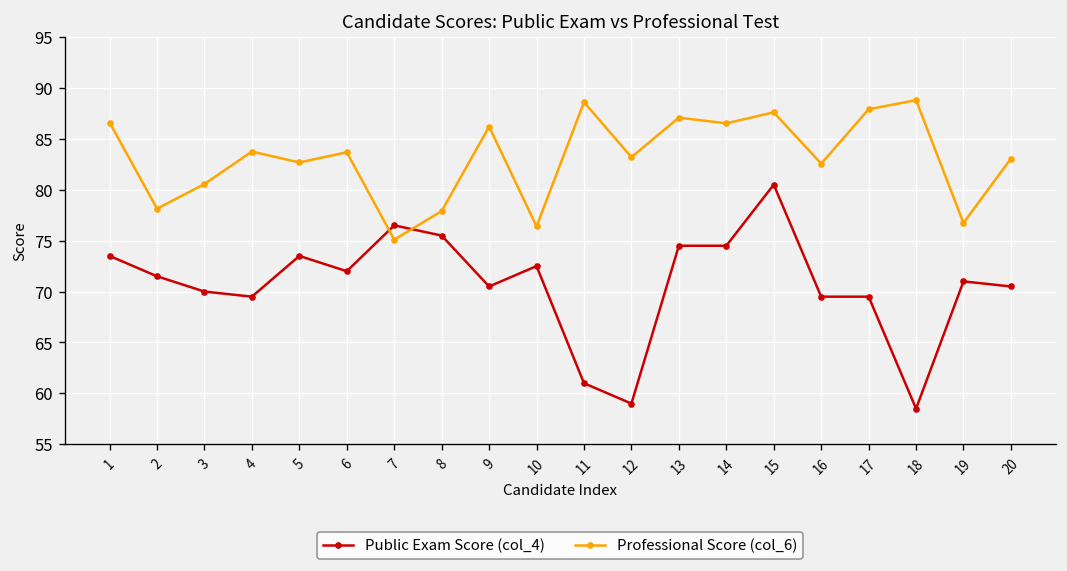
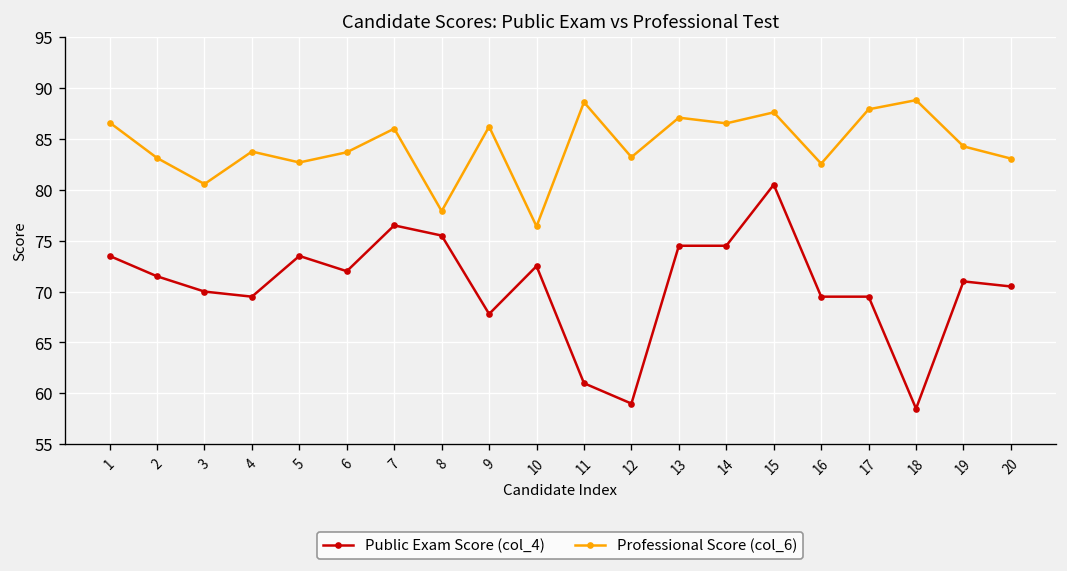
  {
    "Public Exam Score (col_4)": {
      "1": 74,
      "2": 72,
      "3": 70,
      "4": 70,
      "5": 74,
      "6": 72,
      "7": 77,
      "8": 76,
-     "9": 71,
+     "9": 68,
      "10": 73,
      "11": 61,
      "12": 59,
      "13": 75,
      "14": 75,
      "15": 81,
      "16": 70,
      "17": 70,
      "18": 59,
      "19": 71,
      "20": 71
    },
    "Professional Score (col_6)": {
      "1": 87,
-     "2": 78,
+     "2": 83,
      "3": 81,
      "4": 84,
      "5": 83,
      "6": 84,
-     "7": 75,
+     "7": 86,
      "8": 78,
      "9": 86,
      "10": 76,
      "11": 89,
      "12": 83,
      "13": 87,
      "14": 87,
      "15": 88,
      "16": 83,
      "17": 88,
      "18": 89,
-     "19": 77,
+     "19": 84,
      "20": 83
    }
  }
